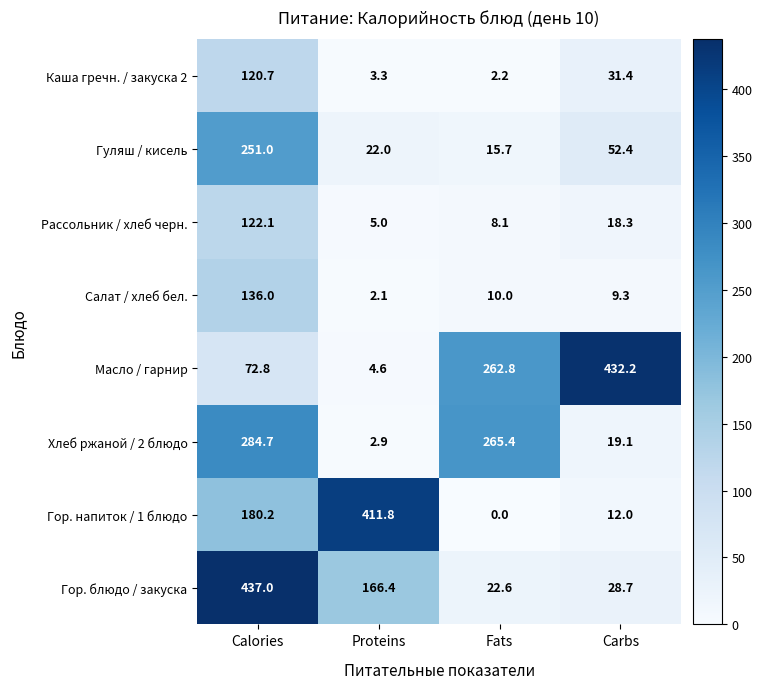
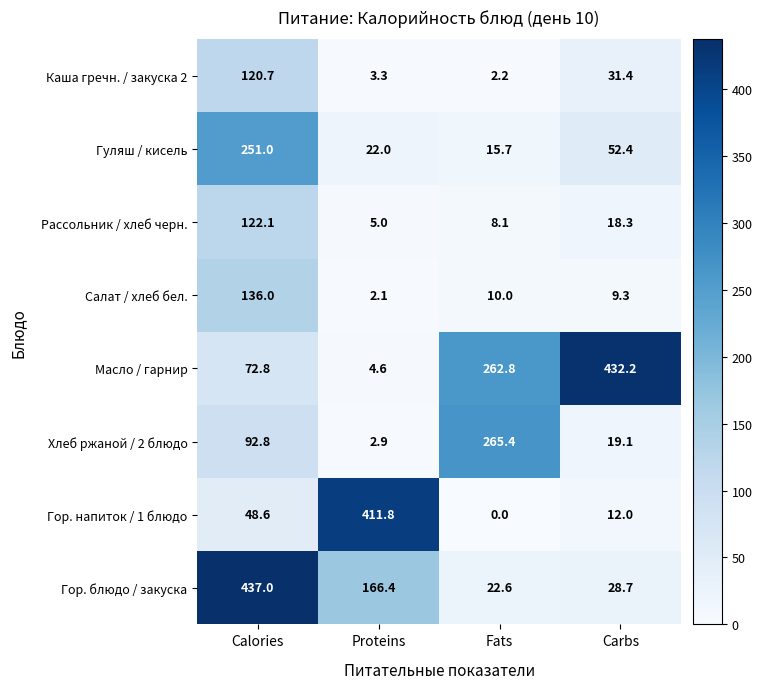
  {
    "Каша гречн. / закуска 2": {
      "Calories": 120.7,
      "Proteins": 3.3,
      "Fats": 2.2,
      "Carbs": 31.4
    },
    "Гуляш / кисель": {
      "Calories": 251.0,
      "Proteins": 22.0,
      "Fats": 15.7,
      "Carbs": 52.4
    },
    "Рассольник / хлеб черн.": {
      "Calories": 122.1,
      "Proteins": 5.0,
      "Fats": 8.1,
      "Carbs": 18.3
    },
    "Салат / хлеб бел.": {
      "Calories": 136.0,
      "Proteins": 2.1,
      "Fats": 10.0,
      "Carbs": 9.3
    },
    "Масло / гарнир": {
      "Calories": 72.8,
      "Proteins": 4.6,
      "Fats": 262.8,
      "Carbs": 432.2
    },
    "Хлеб ржаной / 2 блюдо": {
-     "Calories": 284.7,
+     "Calories": 92.8,
      "Proteins": 2.9,
      "Fats": 265.4,
      "Carbs": 19.1
    },
    "Гор. напиток / 1 блюдо": {
-     "Calories": 180.2,
+     "Calories": 48.6,
      "Proteins": 411.8,
      "Fats": 0.0,
      "Carbs": 12.0
    },
    "Гор. блюдо / закуска": {
      "Calories": 437.0,
      "Proteins": 166.4,
      "Fats": 22.6,
      "Carbs": 28.7
    }
  }
